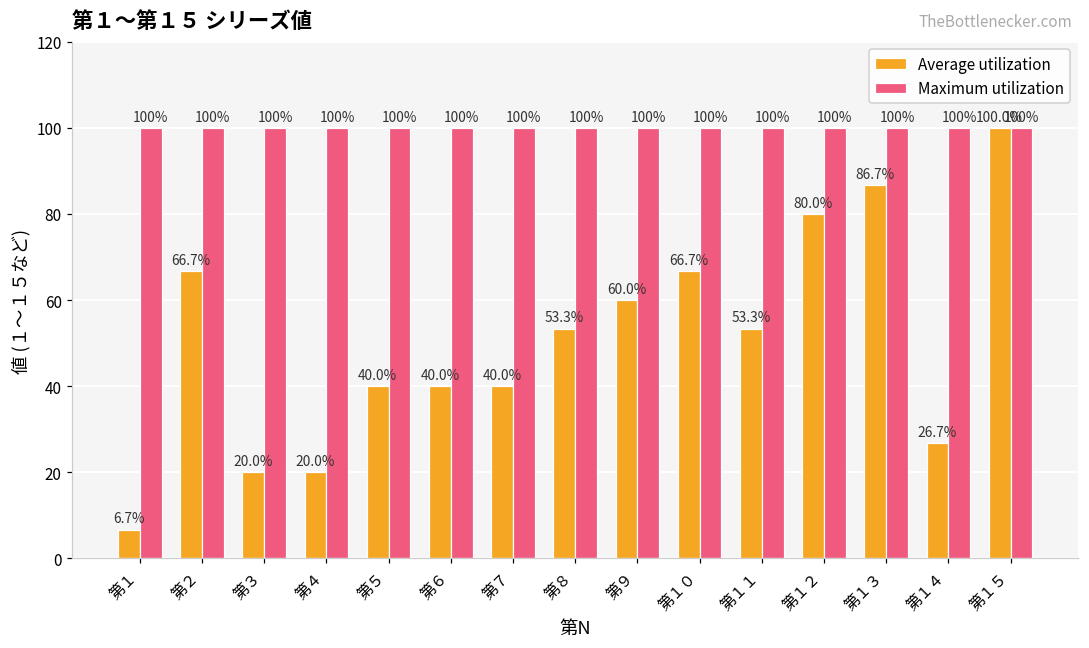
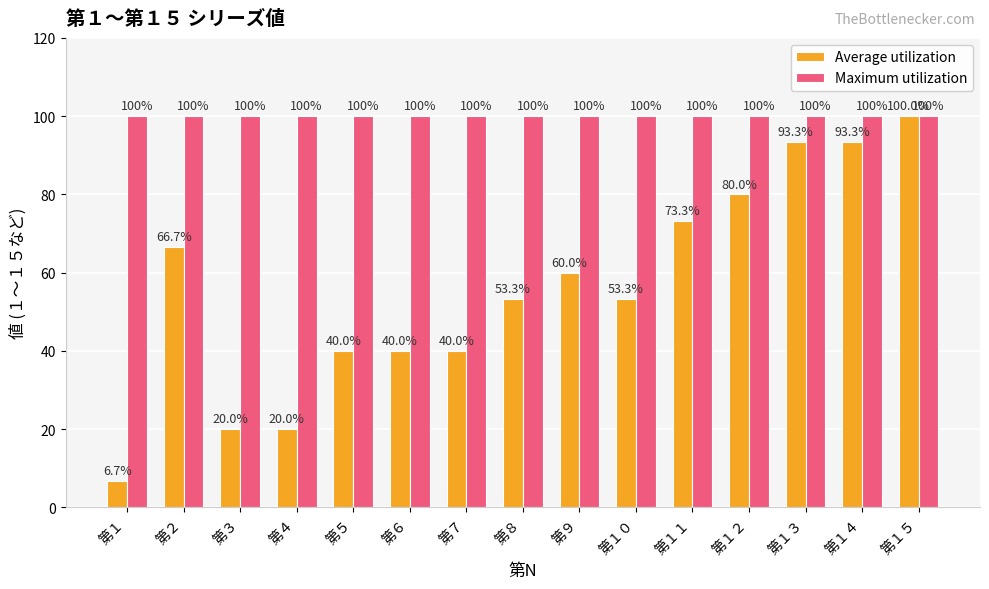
  {
    "Average utilization": {
      "第１": "6.7%",
      "第２": "66.7%",
      "第３": "20.0%",
      "第４": "20.0%",
      "第５": "40.0%",
      "第６": "40.0%",
      "第７": "40.0%",
      "第８": "53.3%",
      "第９": "60.0%",
-     "第１０": "66.7%",
-     "第１１": "53.3%",
+     "第１０": "53.3%",
+     "第１１": "73.3%",
      "第１２": "80.0%",
-     "第１３": "86.7%",
-     "第１４": "26.7%"
+     "第１３": "93.3%",
+     "第１４": "93.3%"
    },
    "Maximum utilization": {
      "第１": "100%",
      "第２": "100%",
      "第３": "100%",
      "第４": "100%",
      "第５": "100%",
      "第６": "100%",
      "第７": "100%",
      "第８": "100%",
      "第９": "100%",
      "第１０": "100%",
      "第１１": "100%",
      "第１２": "100%",
      "第１３": "100%",
      "第１４": "100%"
    }
  }
